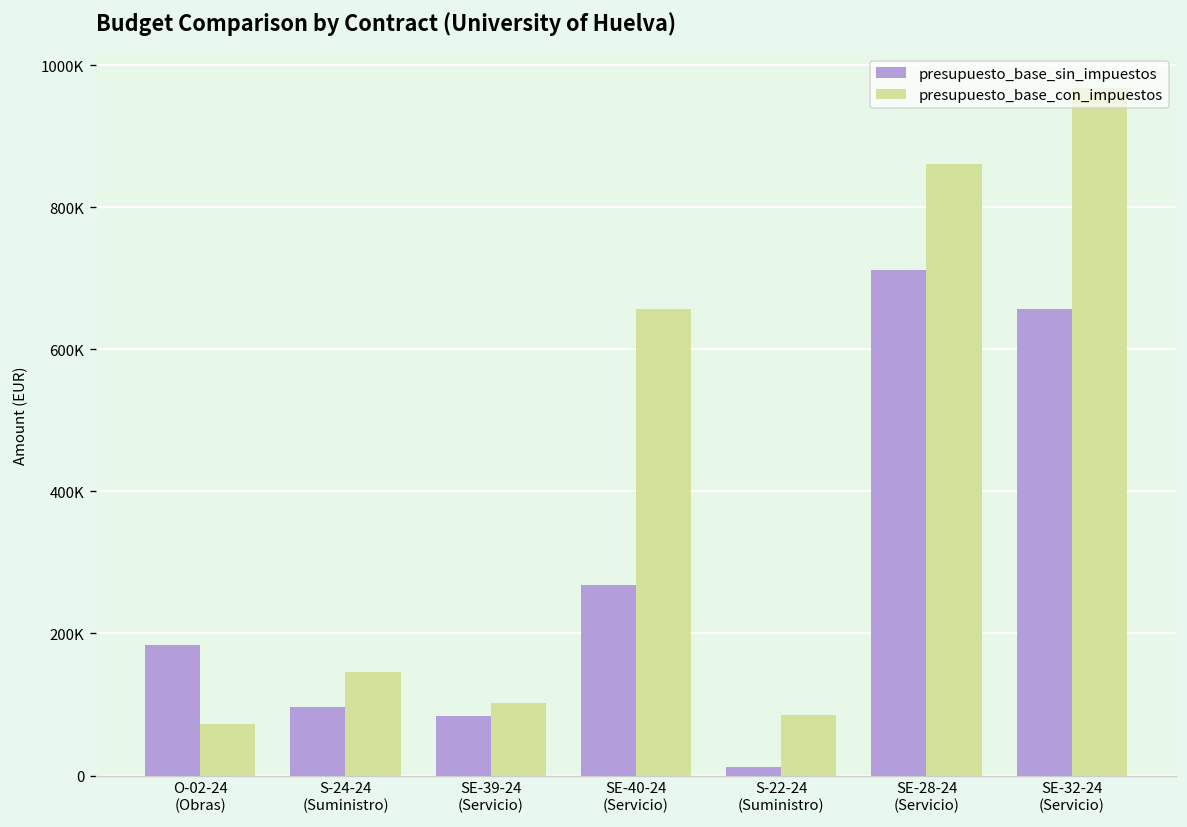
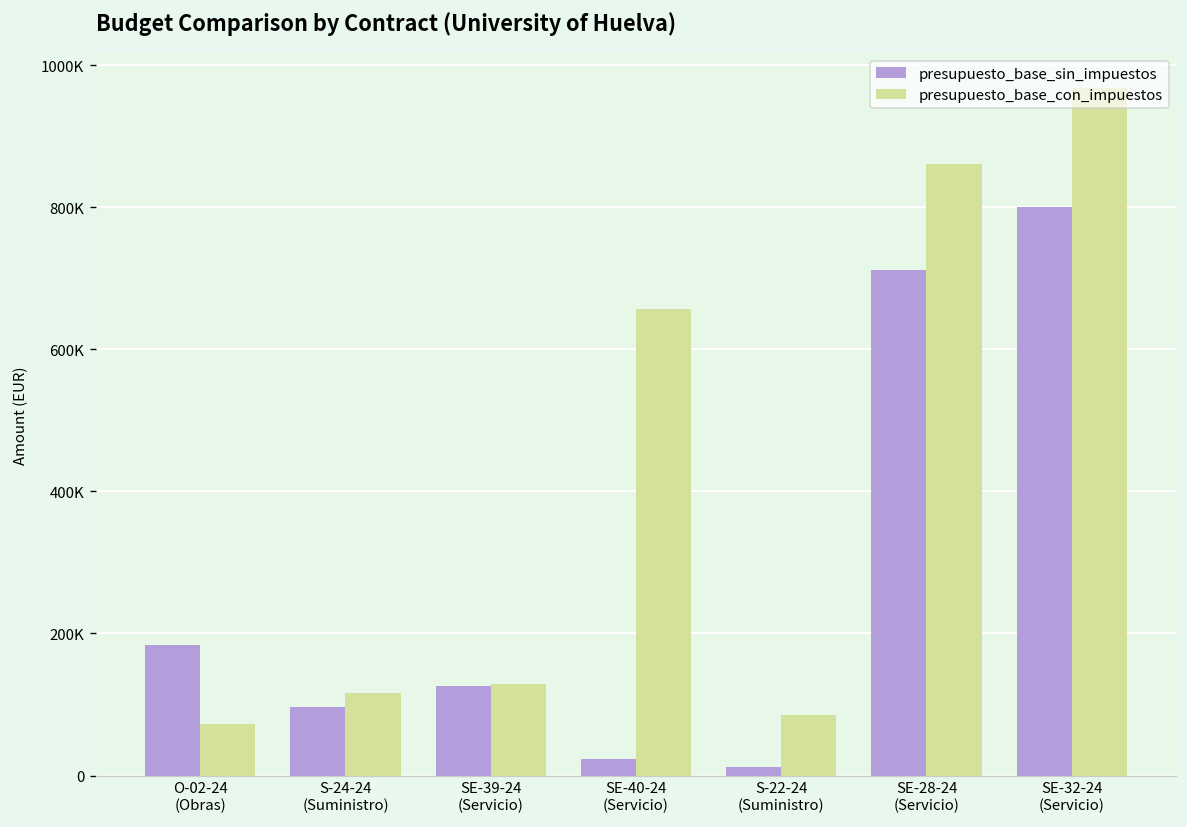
  {
    "presupuesto_base_sin_impuestos": {
      "O-02-24 (Obras)": 180000,
      "S-24-24 (Suministro)": 100000,
-     "SE-39-24 (Servicio)": 80000,
-     "SE-40-24 (Servicio)": 270000,
+     "SE-39-24 (Servicio)": 130000,
+     "SE-40-24 (Servicio)": 20000,
      "S-22-24 (Suministro)": 10000,
      "SE-28-24 (Servicio)": 710000,
-     "SE-32-24 (Servicio)": 660000
+     "SE-32-24 (Servicio)": 800000
    },
    "presupuesto_base_con_impuestos": {
      "O-02-24 (Obras)": 70000,
-     "S-24-24 (Suministro)": 150000,
-     "SE-39-24 (Servicio)": 100000,
+     "S-24-24 (Suministro)": 120000,
+     "SE-39-24 (Servicio)": 130000,
      "SE-40-24 (Servicio)": 660000,
      "S-22-24 (Suministro)": 90000,
      "SE-28-24 (Servicio)": 860000
    }
  }
